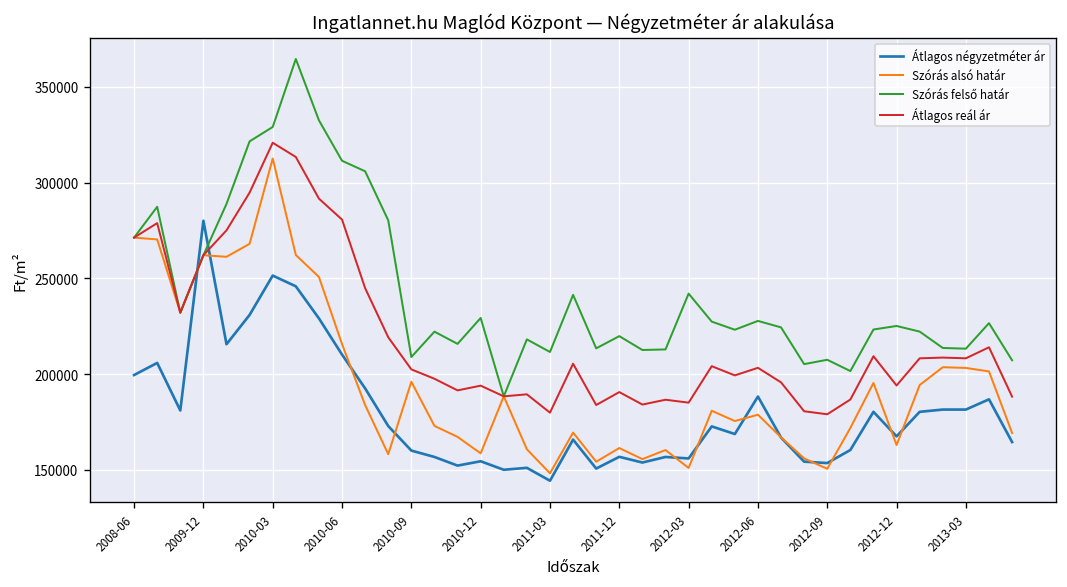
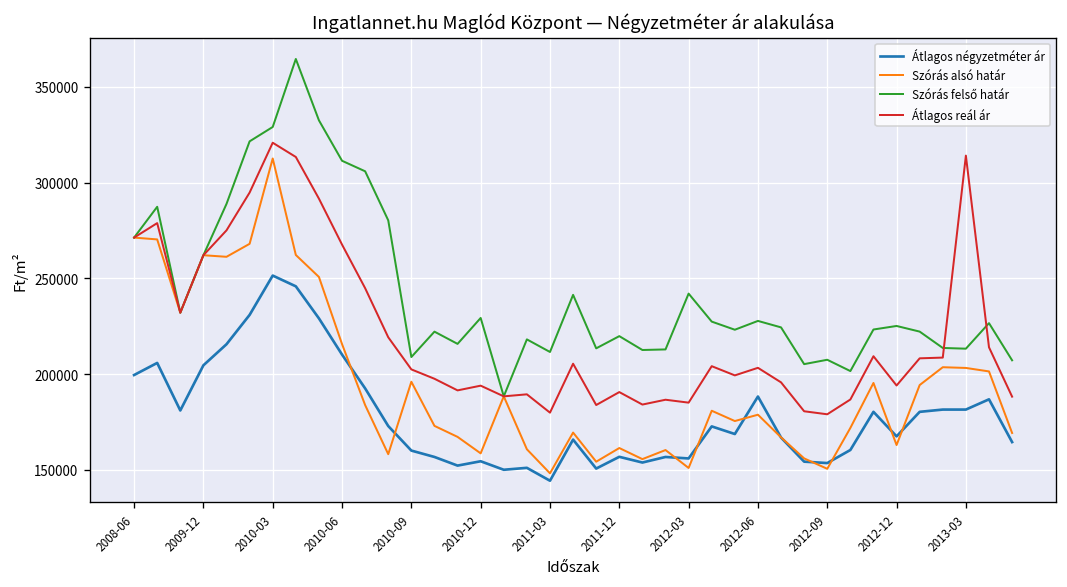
  {
    "Átlagos négyzetméter ár": {
      "2008-06": 199000,
-     "2009-12": 280000,
+     "2009-12": 205000,
      "2010-03": 251000,
      "2010-06": 210000,
      "2010-09": 160000,
      "2010-12": 154000,
      "2011-03": 144000,
      "2011-12": 157000,
      "2012-03": 156000,
      "2012-06": 188000,
      "2012-09": 153000,
      "2012-12": 167000,
      "2013-03": 181000
    },
    "Szórás alsó határ": {
      "2010-03": 313000,
      "2010-06": 216000,
      "2010-09": 196000,
      "2010-12": 159000,
      "2011-03": 148000,
      "2011-12": 161000,
      "2012-03": 151000,
      "2012-06": 179000,
      "2012-09": 151000,
      "2012-12": 163000,
      "2013-03": 203000
    },
    "Szórás felső határ": {
      "2010-03": 329000,
      "2010-06": 311000,
      "2010-09": 209000,
      "2010-12": 229000,
      "2011-03": 212000,
      "2011-12": 220000,
      "2012-03": 242000,
      "2012-06": 228000,
      "2012-09": 207000,
      "2012-12": 225000,
      "2013-03": 213000
    },
    "Átlagos reál ár": {
      "2010-03": 321000,
-     "2010-06": 281000,
+     "2010-06": 268000,
      "2010-09": 202000,
      "2010-12": 194000,
      "2011-03": 180000,
      "2011-12": 191000,
      "2012-03": 185000,
      "2012-06": 203000,
      "2012-09": 179000,
      "2012-12": 194000,
-     "2013-03": 208000
+     "2013-03": 314000
    }
  }
